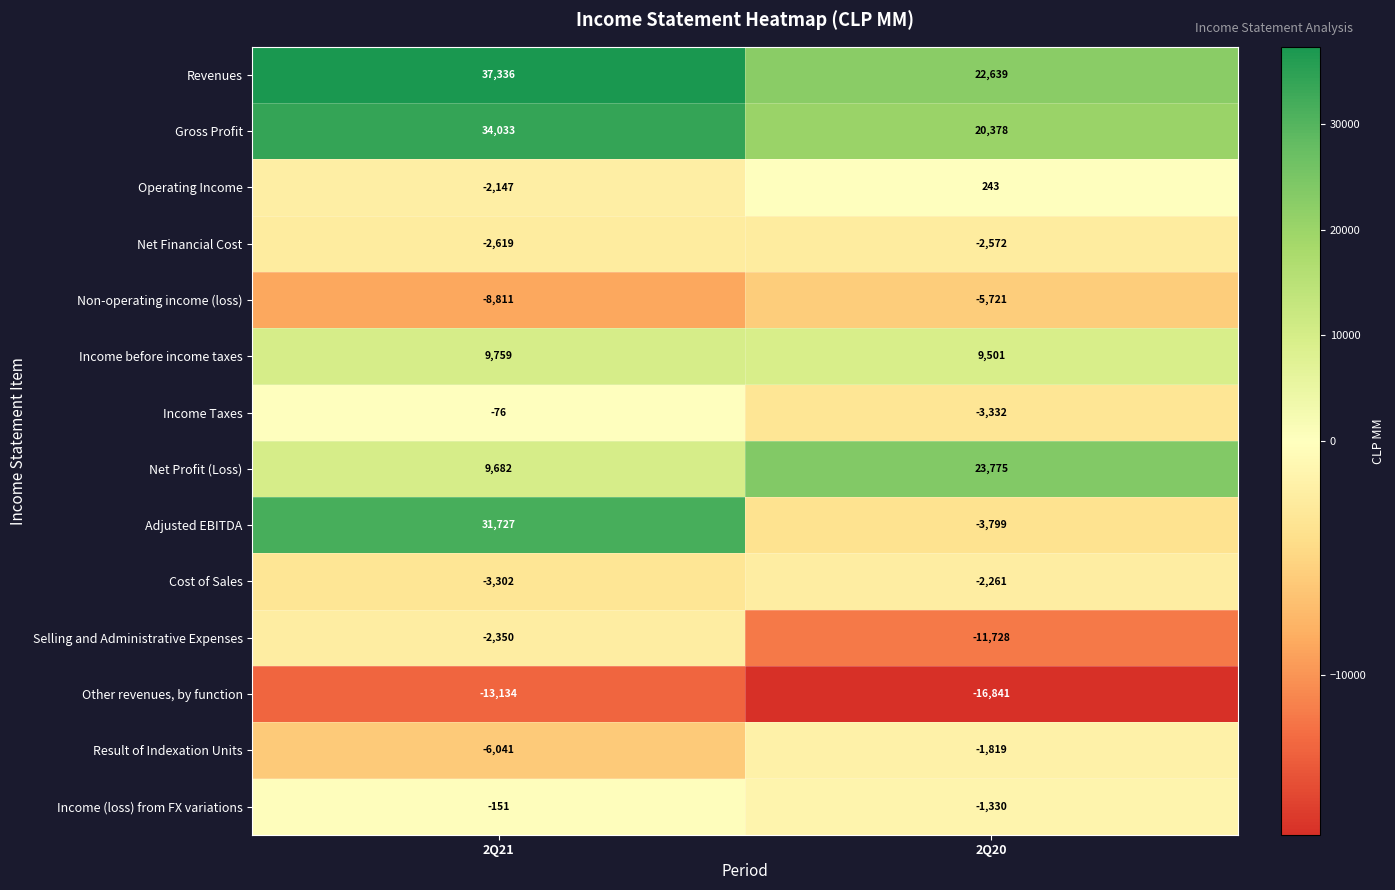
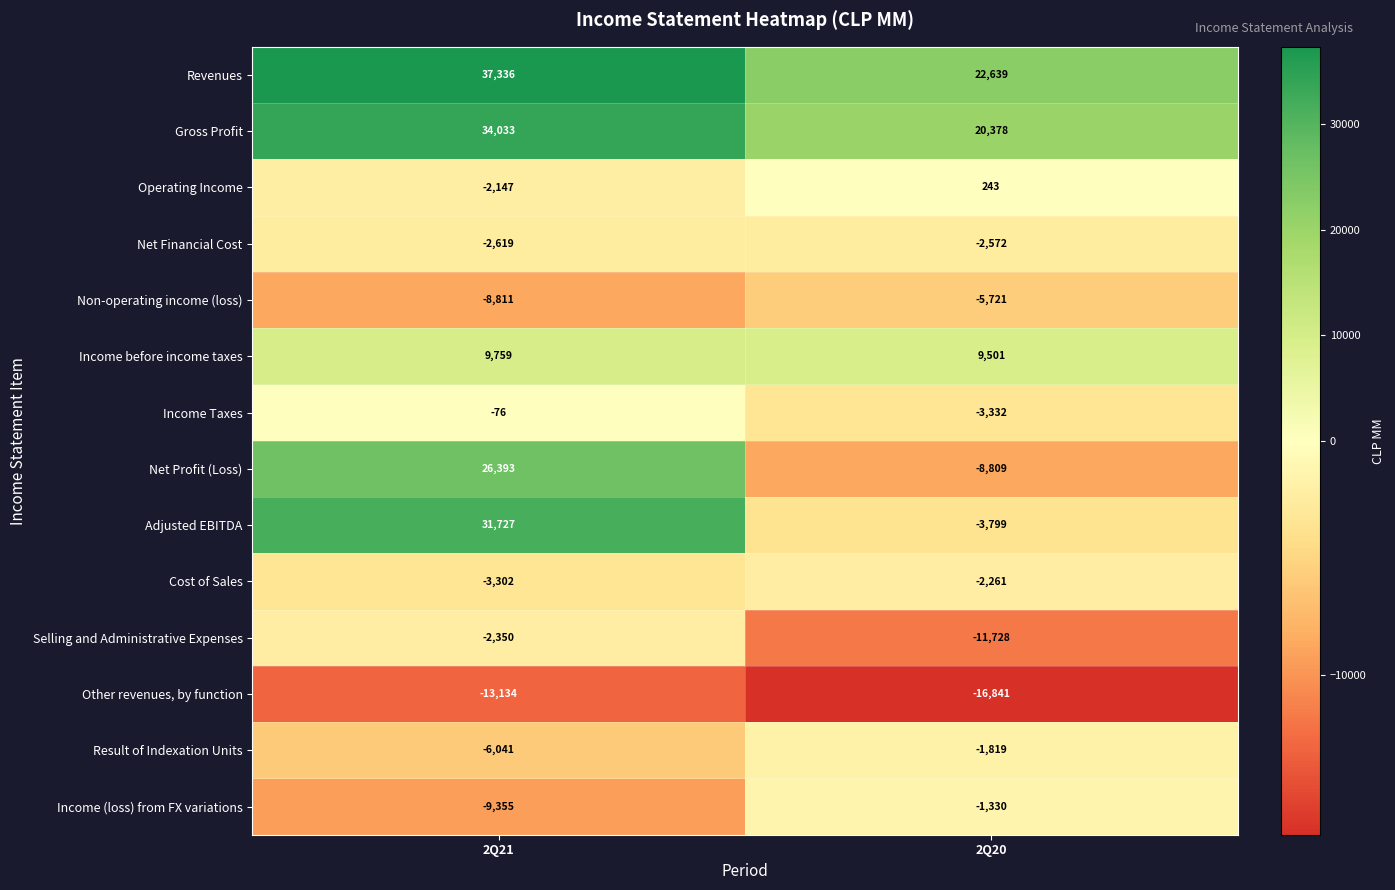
  {
    "Revenues": {
      "2Q21": "37,336",
      "2Q20": "22,639"
    },
    "Gross Profit": {
      "2Q21": "34,033",
      "2Q20": "20,378"
    },
    "Operating Income": {
      "2Q21": "-2,147",
      "2Q20": "243"
    },
    "Net Financial Cost": {
      "2Q21": "-2,619",
      "2Q20": "-2,572"
    },
    "Non-operating income (loss)": {
      "2Q21": "-8,811",
      "2Q20": "-5,721"
    },
    "Income before income taxes": {
      "2Q21": "9,759",
      "2Q20": "9,501"
    },
    "Income Taxes": {
      "2Q21": "-76",
      "2Q20": "-3,332"
    },
    "Net Profit (Loss)": {
-     "2Q21": "9,682",
-     "2Q20": "23,775"
+     "2Q21": "26,393",
+     "2Q20": "-8,809"
    },
    "Adjusted EBITDA": {
      "2Q21": "31,727",
      "2Q20": "-3,799"
    },
    "Cost of Sales": {
      "2Q21": "-3,302",
      "2Q20": "-2,261"
    },
    "Selling and Administrative Expenses": {
      "2Q21": "-2,350",
      "2Q20": "-11,728"
    },
    "Other revenues, by function": {
      "2Q21": "-13,134",
      "2Q20": "-16,841"
    },
    "Result of Indexation Units": {
      "2Q21": "-6,041",
      "2Q20": "-1,819"
    },
    "Income (loss) from FX variations": {
-     "2Q21": "-151",
+     "2Q21": "-9,355",
      "2Q20": "-1,330"
    }
  }
